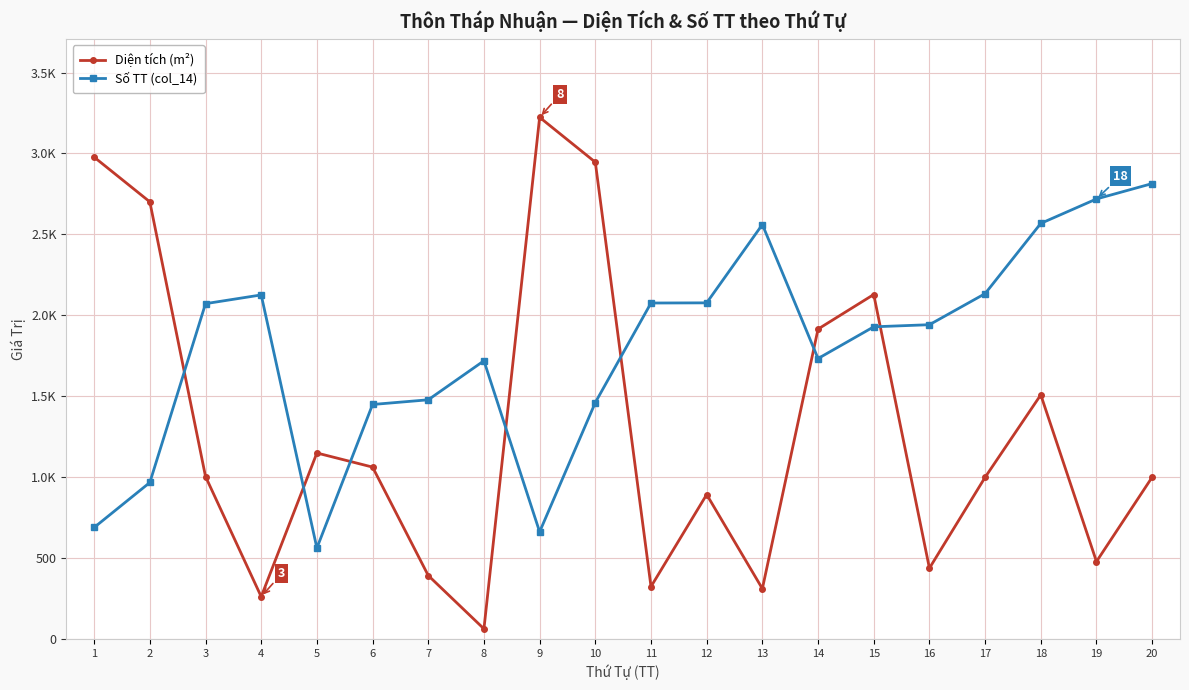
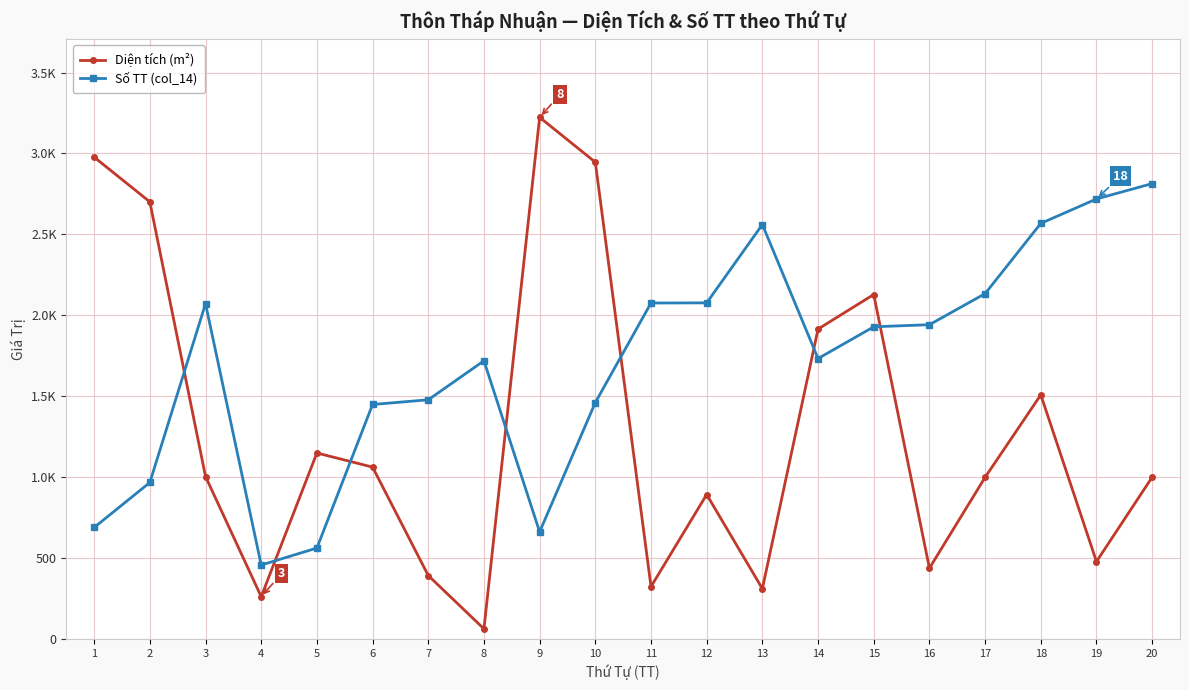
  {
    "Diện tích (m²)": {
      "1": 2980,
      "2": 2700,
      "3": 1000,
      "5": 1150,
      "6": 1060,
      "7": 390,
      "8": 60,
      "9": 3220,
      "10": 2950,
      "11": 320,
      "12": 890,
      "13": 310,
      "14": 1920,
      "15": 2130,
      "16": 440,
      "17": 1000,
      "18": 1510,
      "19": 480,
      "20": 1000
    },
    "Số TT (col_14)": {
      "1": 690,
      "2": 970,
      "3": 2070,
-     "4": 2130,
+     "4": 460,
      "5": 560,
      "6": 1450,
      "7": 1480,
      "8": 1720,
      "9": 660,
      "10": 1460,
      "11": 2080,
      "12": 2080,
      "13": 2560,
      "14": 1730,
      "15": 1930,
      "16": 1940,
      "17": 2130,
      "18": 2570,
      "20": 2810
    }
  }
